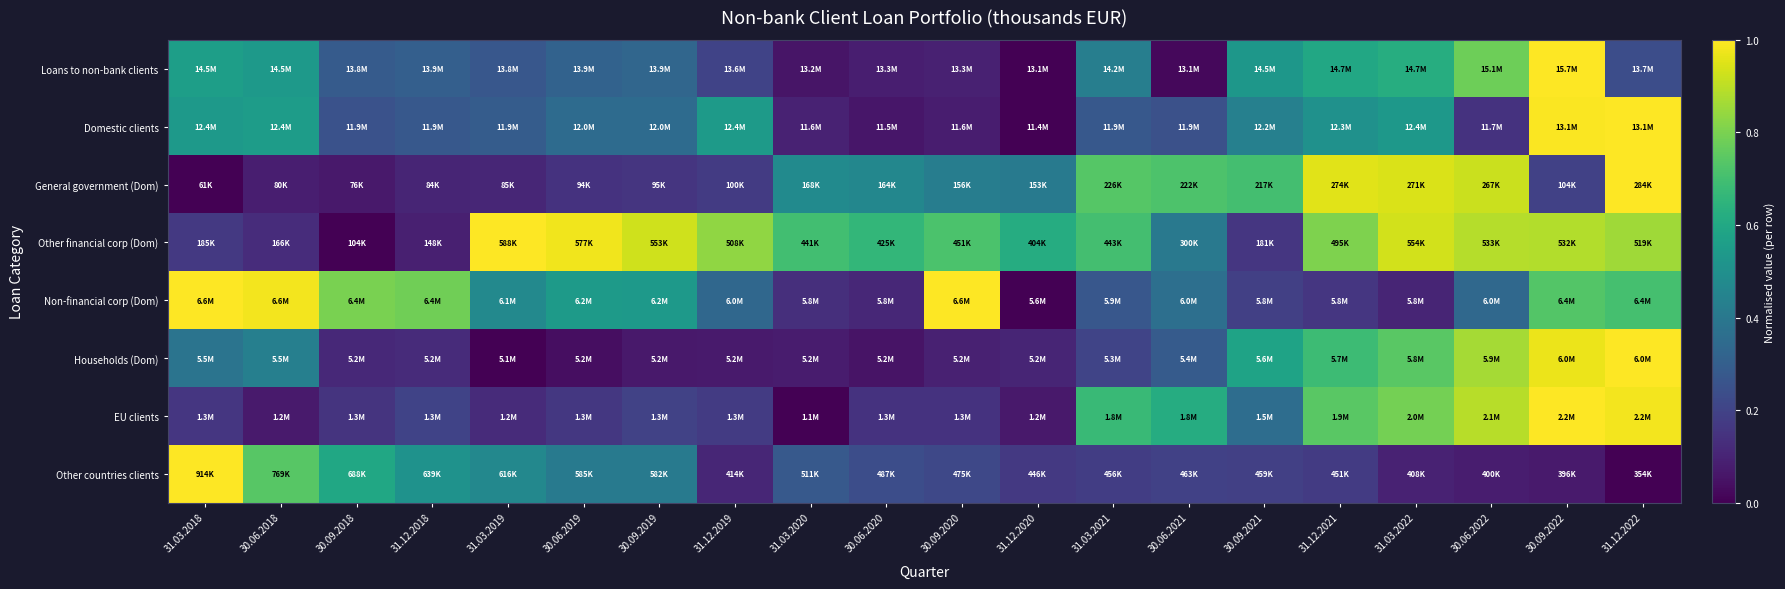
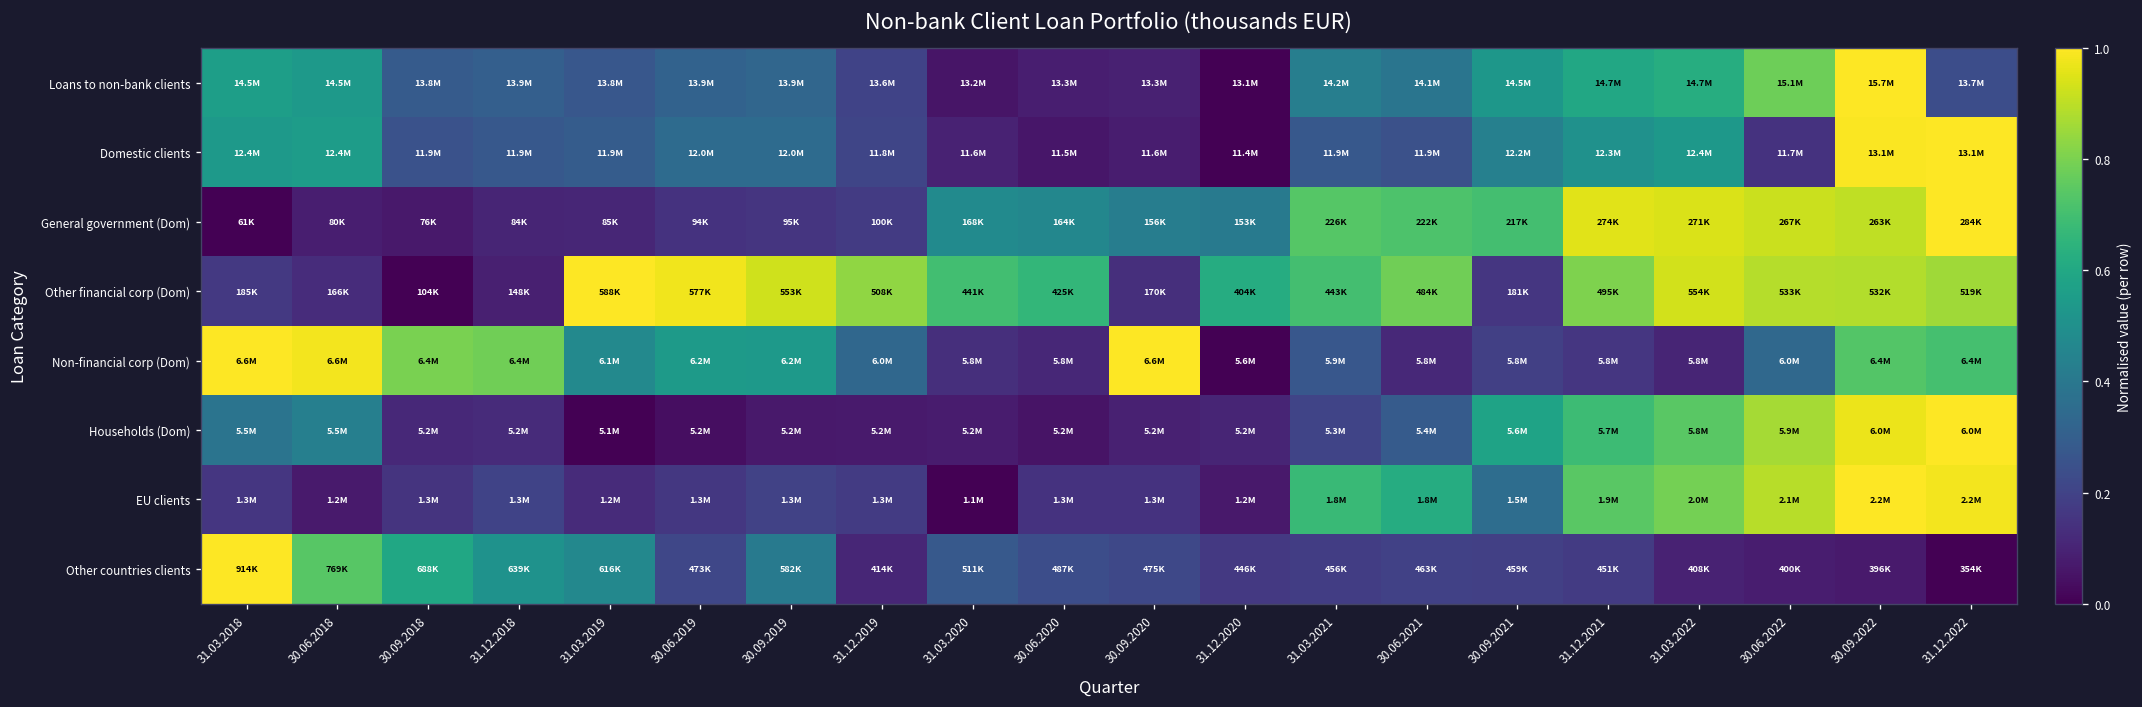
  {
    "Loans to non-bank clients": {
      "31.03.2018": "14.5M",
      "30.06.2018": "14.5M",
      "30.09.2018": "13.8M",
      "31.12.2018": "13.9M",
      "31.03.2019": "13.8M",
      "30.06.2019": "13.9M",
      "30.09.2019": "13.9M",
      "31.12.2019": "13.6M",
      "31.03.2020": "13.2M",
      "30.06.2020": "13.3M",
      "30.09.2020": "13.3M",
      "31.12.2020": "13.1M",
      "31.03.2021": "14.2M",
-     "30.06.2021": "13.1M",
+     "30.06.2021": "14.1M",
      "30.09.2021": "14.5M",
      "31.12.2021": "14.7M",
      "31.03.2022": "14.7M",
      "30.06.2022": "15.1M",
      "30.09.2022": "15.7M",
      "31.12.2022": "13.7M"
    },
    "Domestic clients": {
      "31.03.2018": "12.4M",
      "30.06.2018": "12.4M",
      "30.09.2018": "11.9M",
      "31.12.2018": "11.9M",
      "31.03.2019": "11.9M",
      "30.06.2019": "12.0M",
      "30.09.2019": "12.0M",
-     "31.12.2019": "12.4M",
+     "31.12.2019": "11.8M",
      "31.03.2020": "11.6M",
      "30.06.2020": "11.5M",
      "30.09.2020": "11.6M",
      "31.12.2020": "11.4M",
      "31.03.2021": "11.9M",
      "30.06.2021": "11.9M",
      "30.09.2021": "12.2M",
      "31.12.2021": "12.3M",
      "31.03.2022": "12.4M",
      "30.06.2022": "11.7M",
      "30.09.2022": "13.1M",
      "31.12.2022": "13.1M"
    },
    "General government (Dom)": {
      "31.03.2018": "61K",
      "30.06.2018": "80K",
      "30.09.2018": "76K",
      "31.12.2018": "84K",
      "31.03.2019": "85K",
      "30.06.2019": "94K",
      "30.09.2019": "95K",
      "31.12.2019": "100K",
      "31.03.2020": "168K",
      "30.06.2020": "164K",
      "30.09.2020": "156K",
      "31.12.2020": "153K",
      "31.03.2021": "226K",
      "30.06.2021": "222K",
      "30.09.2021": "217K",
      "31.12.2021": "274K",
      "31.03.2022": "271K",
      "30.06.2022": "267K",
-     "30.09.2022": "104K",
+     "30.09.2022": "263K",
      "31.12.2022": "284K"
    },
    "Other financial corp (Dom)": {
      "31.03.2018": "185K",
      "30.06.2018": "166K",
      "30.09.2018": "104K",
      "31.12.2018": "148K",
      "31.03.2019": "588K",
      "30.06.2019": "577K",
      "30.09.2019": "553K",
      "31.12.2019": "508K",
      "31.03.2020": "441K",
      "30.06.2020": "425K",
-     "30.09.2020": "451K",
+     "30.09.2020": "170K",
      "31.12.2020": "404K",
      "31.03.2021": "443K",
-     "30.06.2021": "300K",
+     "30.06.2021": "484K",
      "30.09.2021": "181K",
      "31.12.2021": "495K",
      "31.03.2022": "554K",
      "30.06.2022": "533K",
      "30.09.2022": "532K",
      "31.12.2022": "519K"
    },
    "Non-financial corp (Dom)": {
      "31.03.2018": "6.6M",
      "30.06.2018": "6.6M",
      "30.09.2018": "6.4M",
      "31.12.2018": "6.4M",
      "31.03.2019": "6.1M",
      "30.06.2019": "6.2M",
      "30.09.2019": "6.2M",
      "31.12.2019": "6.0M",
      "31.03.2020": "5.8M",
      "30.06.2020": "5.8M",
      "30.09.2020": "6.6M",
      "31.12.2020": "5.6M",
      "31.03.2021": "5.9M",
-     "30.06.2021": "6.0M",
+     "30.06.2021": "5.8M",
      "30.09.2021": "5.8M",
      "31.12.2021": "5.8M",
      "31.03.2022": "5.8M",
      "30.06.2022": "6.0M",
      "30.09.2022": "6.4M",
      "31.12.2022": "6.4M"
    },
    "Households (Dom)": {
      "31.03.2018": "5.5M",
      "30.06.2018": "5.5M",
      "30.09.2018": "5.2M",
      "31.12.2018": "5.2M",
      "31.03.2019": "5.1M",
      "30.06.2019": "5.2M",
      "30.09.2019": "5.2M",
      "31.12.2019": "5.2M",
      "31.03.2020": "5.2M",
      "30.06.2020": "5.2M",
      "30.09.2020": "5.2M",
      "31.12.2020": "5.2M",
      "31.03.2021": "5.3M",
      "30.06.2021": "5.4M",
      "30.09.2021": "5.6M",
      "31.12.2021": "5.7M",
      "31.03.2022": "5.8M",
      "30.06.2022": "5.9M",
      "30.09.2022": "6.0M",
      "31.12.2022": "6.0M"
    },
    "EU clients": {
      "31.03.2018": "1.3M",
      "30.06.2018": "1.2M",
      "30.09.2018": "1.3M",
      "31.12.2018": "1.3M",
      "31.03.2019": "1.2M",
      "30.06.2019": "1.3M",
      "30.09.2019": "1.3M",
      "31.12.2019": "1.3M",
      "31.03.2020": "1.1M",
      "30.06.2020": "1.3M",
      "30.09.2020": "1.3M",
      "31.12.2020": "1.2M",
      "31.03.2021": "1.8M",
      "30.06.2021": "1.8M",
      "30.09.2021": "1.5M",
      "31.12.2021": "1.9M",
      "31.03.2022": "2.0M",
      "30.06.2022": "2.1M",
      "30.09.2022": "2.2M",
      "31.12.2022": "2.2M"
    },
    "Other countries clients": {
      "31.03.2018": "914K",
      "30.06.2018": "769K",
      "30.09.2018": "688K",
      "31.12.2018": "639K",
      "31.03.2019": "616K",
-     "30.06.2019": "585K",
+     "30.06.2019": "473K",
      "30.09.2019": "582K",
      "31.12.2019": "414K",
      "31.03.2020": "511K",
      "30.06.2020": "487K",
      "30.09.2020": "475K",
      "31.12.2020": "446K",
      "31.03.2021": "456K",
      "30.06.2021": "463K",
      "30.09.2021": "459K",
      "31.12.2021": "451K",
      "31.03.2022": "408K",
      "30.06.2022": "400K",
      "30.09.2022": "396K",
      "31.12.2022": "354K"
    }
  }
